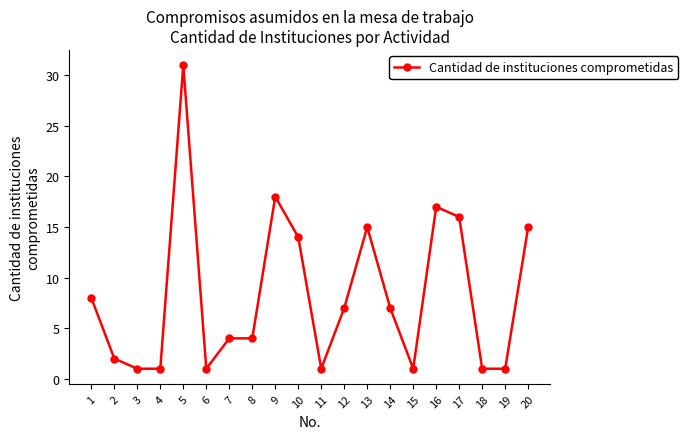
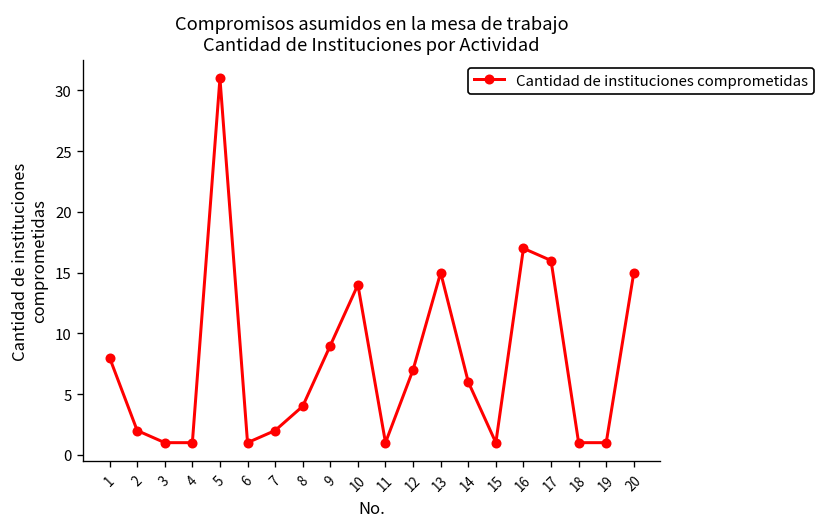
  {
    "1": 8,
    "2": 2,
    "3": 1,
    "4": 1,
    "5": 31,
    "6": 1,
-   "7": 4,
+   "7": 2,
    "8": 4,
-   "9": 18,
+   "9": 9,
    "10": 14,
    "11": 1,
    "12": 7,
    "13": 15,
-   "14": 7,
+   "14": 6,
    "15": 1,
    "16": 17,
    "17": 16,
    "18": 1,
    "19": 1,
    "20": 15
  }
